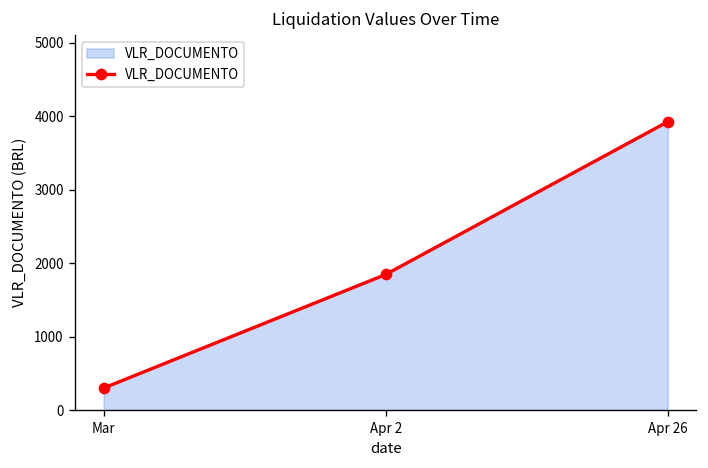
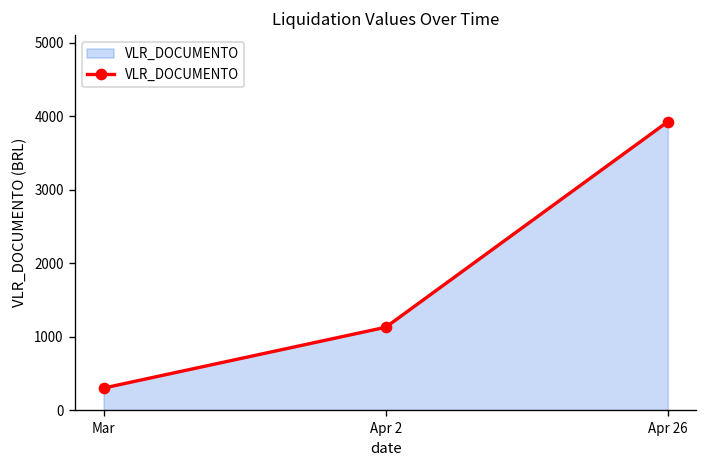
  {
    "Mar": 300,
-   "Apr 2": 1800,
+   "Apr 2": 1100,
    "Apr 26": 3900
  }
